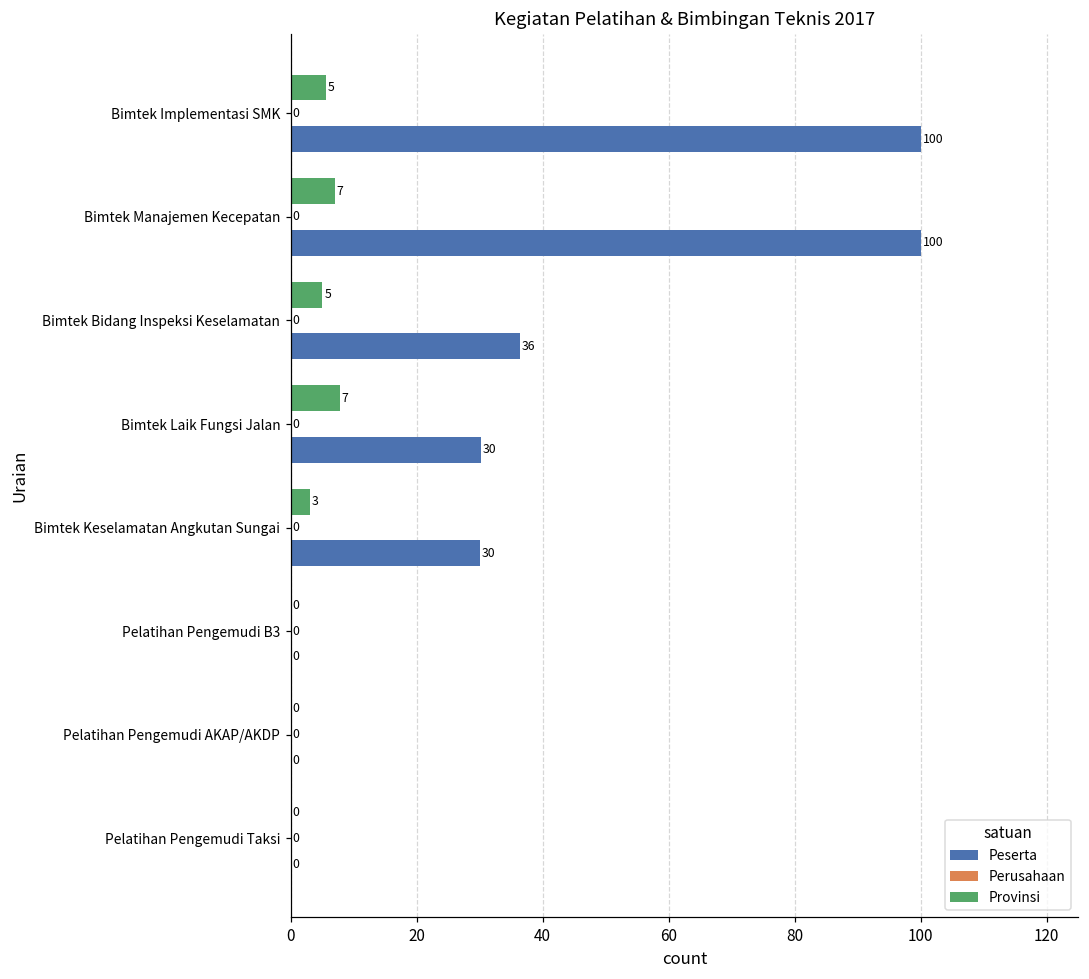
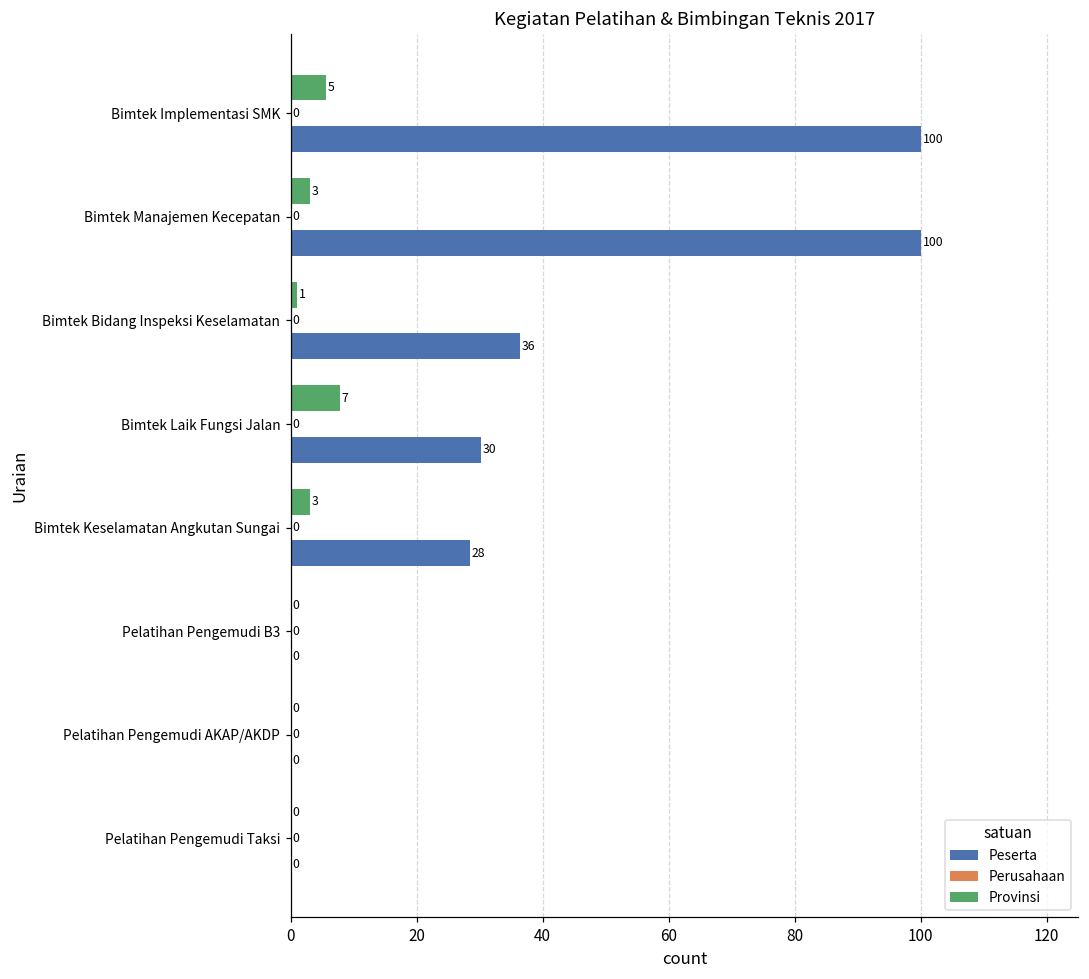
  {
    "Peserta": {
      "Bimtek Implementasi SMK": 100,
      "Bimtek Manajemen Kecepatan": 100,
      "Bimtek Bidang Inspeksi Keselamatan": 36,
      "Bimtek Laik Fungsi Jalan": 30,
-     "Bimtek Keselamatan Angkutan Sungai": 30,
+     "Bimtek Keselamatan Angkutan Sungai": 28,
      "Pelatihan Pengemudi B3": 0,
      "Pelatihan Pengemudi AKAP/AKDP": 0,
      "Pelatihan Pengemudi Taksi": 0
    },
    "Perusahaan": {
      "Bimtek Implementasi SMK": 0,
      "Bimtek Manajemen Kecepatan": 0,
      "Bimtek Bidang Inspeksi Keselamatan": 0,
      "Bimtek Laik Fungsi Jalan": 0,
      "Bimtek Keselamatan Angkutan Sungai": 0,
      "Pelatihan Pengemudi B3": 0,
      "Pelatihan Pengemudi AKAP/AKDP": 0,
      "Pelatihan Pengemudi Taksi": 0
    },
    "Provinsi": {
-     "Bimtek Manajemen Kecepatan": 7,
-     "Bimtek Bidang Inspeksi Keselamatan": 5,
+     "Bimtek Manajemen Kecepatan": 3,
+     "Bimtek Bidang Inspeksi Keselamatan": 1,
      "Bimtek Keselamatan Angkutan Sungai": 3,
      "Pelatihan Pengemudi B3": 0,
      "Pelatihan Pengemudi AKAP/AKDP": 0,
      "Pelatihan Pengemudi Taksi": 0
    }
  }
